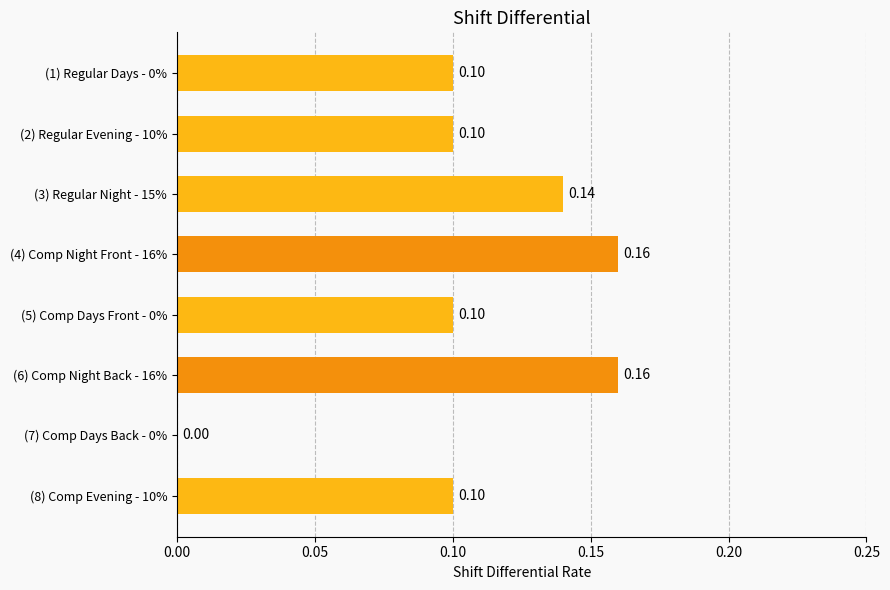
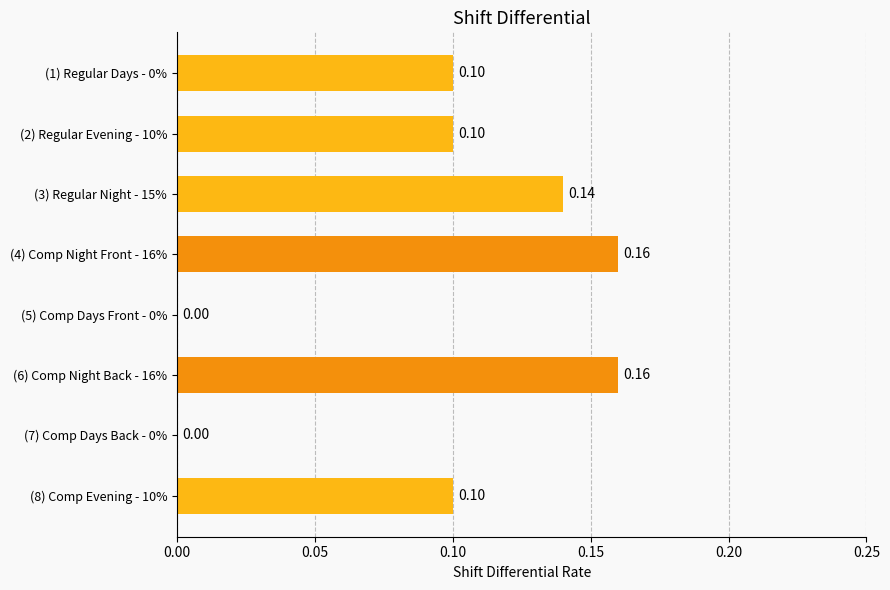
  {
    "(1) Regular Days - 0%": 0.10,
    "(2) Regular Evening - 10%": 0.10,
    "(3) Regular Night - 15%": 0.14,
    "(4) Comp Night Front - 16%": 0.16,
-   "(5) Comp Days Front - 0%": 0.10,
+   "(5) Comp Days Front - 0%": 0.00,
    "(6) Comp Night Back - 16%": 0.16,
    "(7) Comp Days Back - 0%": 0.00,
    "(8) Comp Evening - 10%": 0.10
  }
